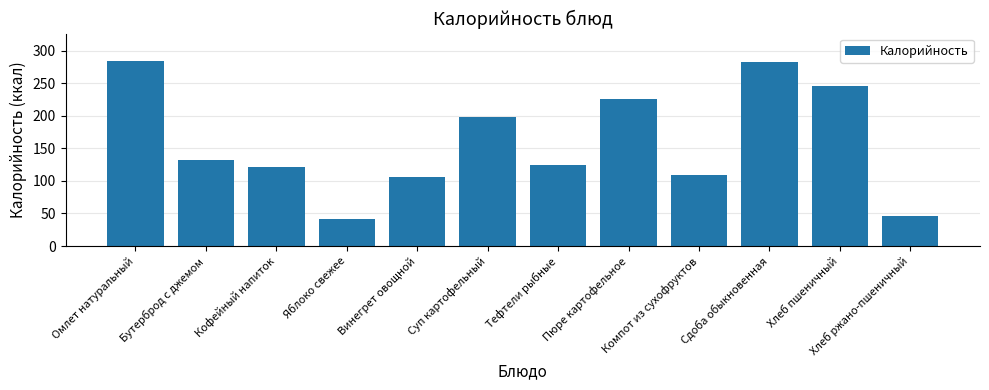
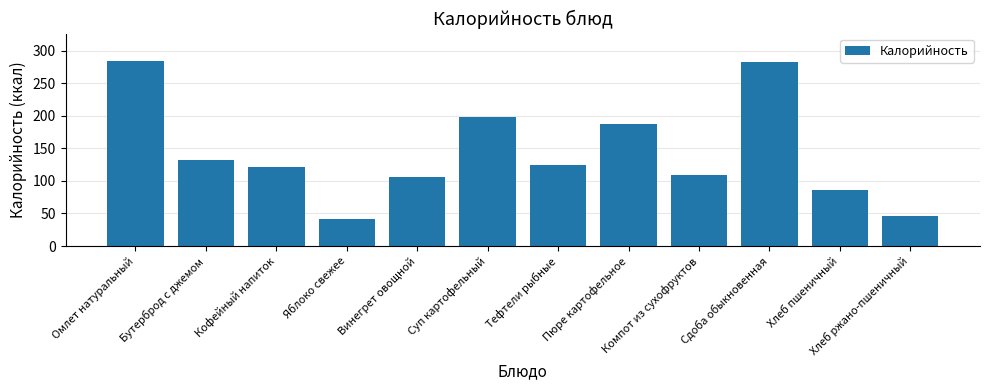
  {
    "Омлет натуральный": 280,
    "Бутерброд с джемом": 130,
    "Кофейный напиток": 120,
    "Яблоко свежее": 40,
    "Винегрет овощной": 110,
    "Суп картофельный": 200,
    "Тефтели рыбные": 120,
-   "Пюре картофельное": 230,
+   "Пюре картофельное": 190,
    "Компот из сухофруктов": 110,
    "Сдоба обыкновенная": 280,
-   "Хлеб пшеничный": 250,
+   "Хлеб пшеничный": 90,
    "Хлеб ржано-пшеничный": 50
  }
